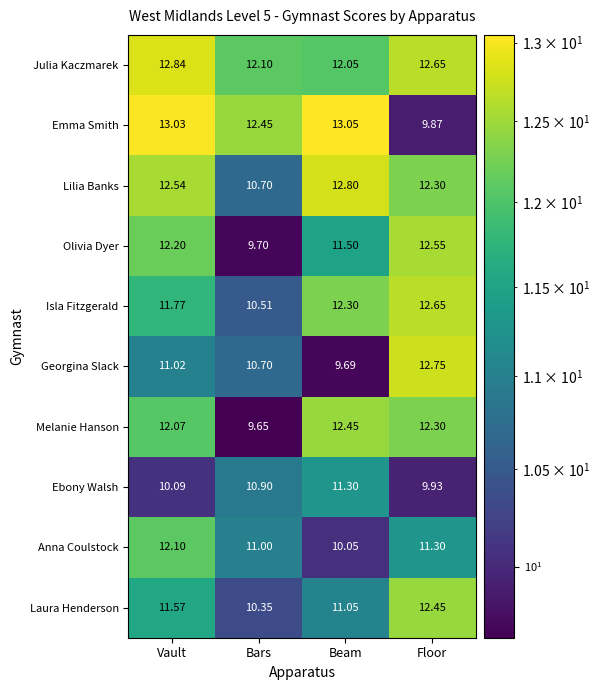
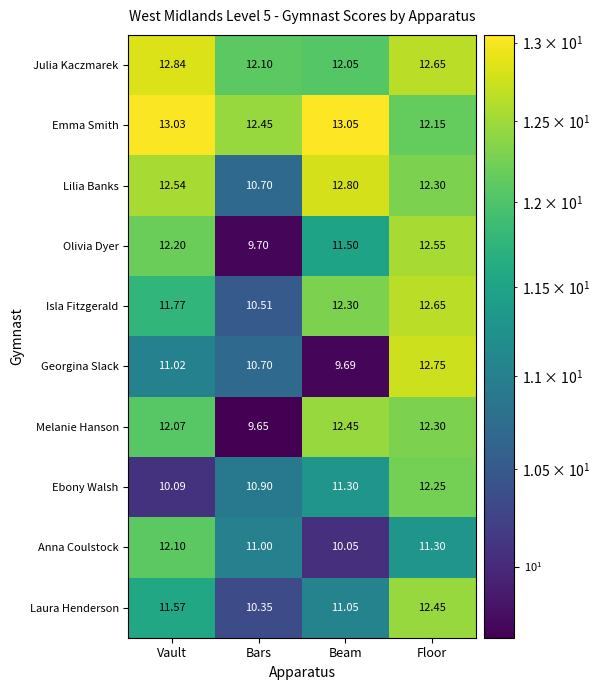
  {
    "Julia Kaczmarek": {
      "Vault": 12.84,
      "Bars": 12.10,
      "Beam": 12.05,
      "Floor": 12.65
    },
    "Emma Smith": {
      "Vault": 13.03,
      "Bars": 12.45,
      "Beam": 13.05,
-     "Floor": 9.87
+     "Floor": 12.15
    },
    "Lilia Banks": {
      "Vault": 12.54,
      "Bars": 10.70,
      "Beam": 12.80,
      "Floor": 12.30
    },
    "Olivia Dyer": {
      "Vault": 12.20,
      "Bars": 9.70,
      "Beam": 11.50,
      "Floor": 12.55
    },
    "Isla Fitzgerald": {
      "Vault": 11.77,
      "Bars": 10.51,
      "Beam": 12.30,
      "Floor": 12.65
    },
    "Georgina Slack": {
      "Vault": 11.02,
      "Bars": 10.70,
      "Beam": 9.69,
      "Floor": 12.75
    },
    "Melanie Hanson": {
      "Vault": 12.07,
      "Bars": 9.65,
      "Beam": 12.45,
      "Floor": 12.30
    },
    "Ebony Walsh": {
      "Vault": 10.09,
      "Bars": 10.90,
      "Beam": 11.30,
-     "Floor": 9.93
+     "Floor": 12.25
    },
    "Anna Coulstock": {
      "Vault": 12.10,
      "Bars": 11.00,
      "Beam": 10.05,
      "Floor": 11.30
    },
    "Laura Henderson": {
      "Vault": 11.57,
      "Bars": 10.35,
      "Beam": 11.05,
      "Floor": 12.45
    }
  }
